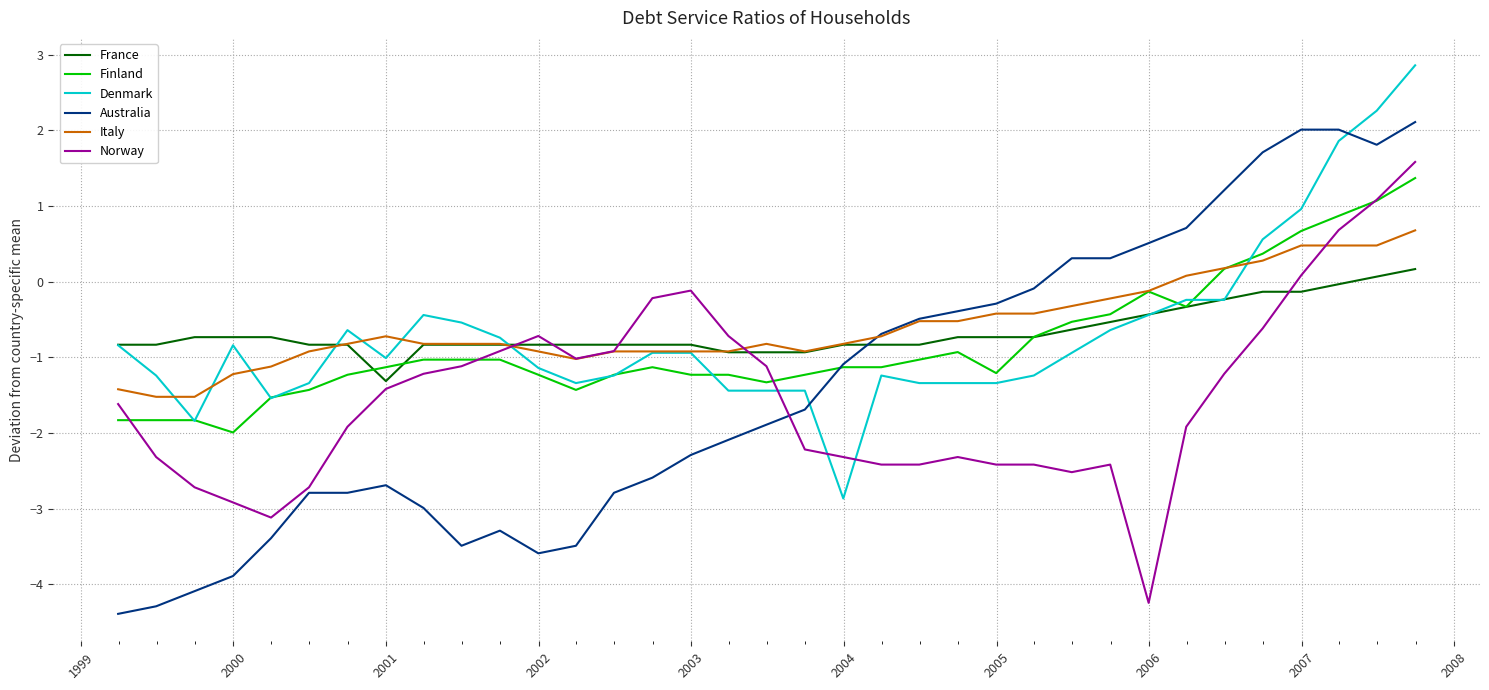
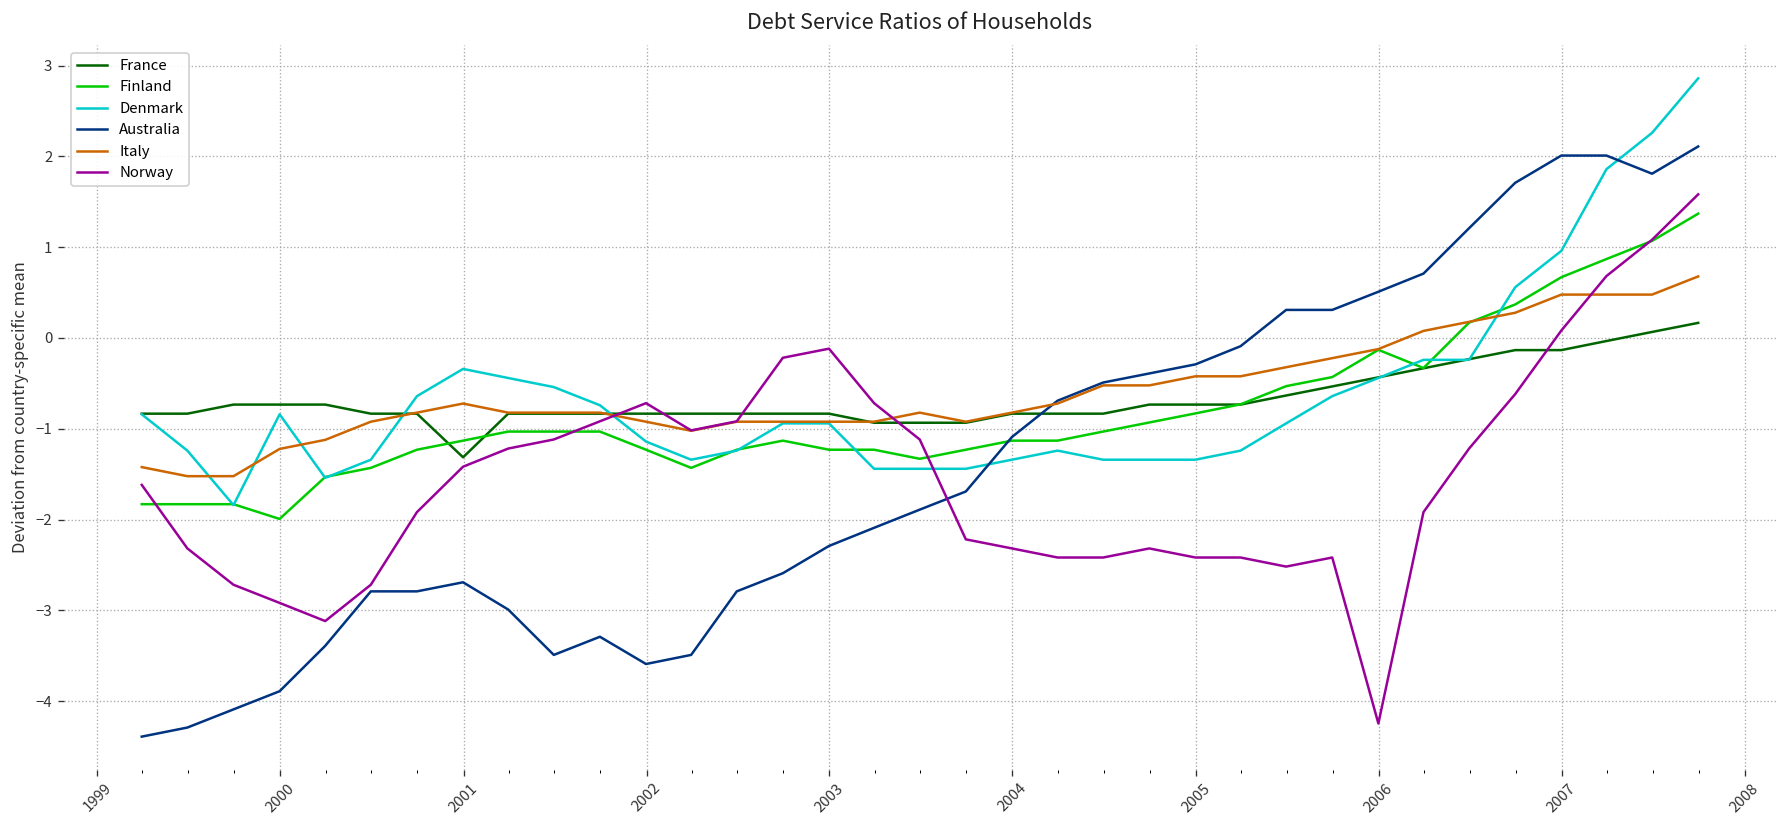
  {
    "France": {
      "2000": -0.7,
      "2001": -1.3,
      "2002": -0.8,
      "2003": -0.8,
      "2005": -0.7,
      "2007": -0.1
    },
    "Finland": {
      "2000": -2.0,
      "2001": -1.1,
      "2002": -1.2,
      "2003": -1.2,
      "2004": -1.1,
-     "2005": -1.2,
+     "2005": -0.8,
      "2007": 0.7
    },
    "Denmark": {
      "2000": -0.8,
-     "2001": -1.0,
+     "2001": -0.3,
      "2002": -1.1,
-     "2004": -2.9,
+     "2004": -1.3,
      "2005": -1.3,
      "2007": 1.0
    },
    "Australia": {
      "2000": -3.9,
      "2001": -2.7,
      "2002": -3.6,
      "2003": -2.3,
      "2004": -1.1,
      "2005": -0.3,
      "2006": 0.5,
      "2007": 2.0
    },
    "Italy": {
      "2000": -1.2,
      "2001": -0.7,
      "2002": -0.9,
      "2005": -0.4,
      "2007": 0.5
    },
    "Norway": {
      "2000": -2.9,
      "2001": -1.4,
      "2002": -0.7,
      "2003": -0.1,
      "2004": -2.3,
      "2005": -2.4,
      "2006": -4.2,
      "2007": 0.1
    }
  }
